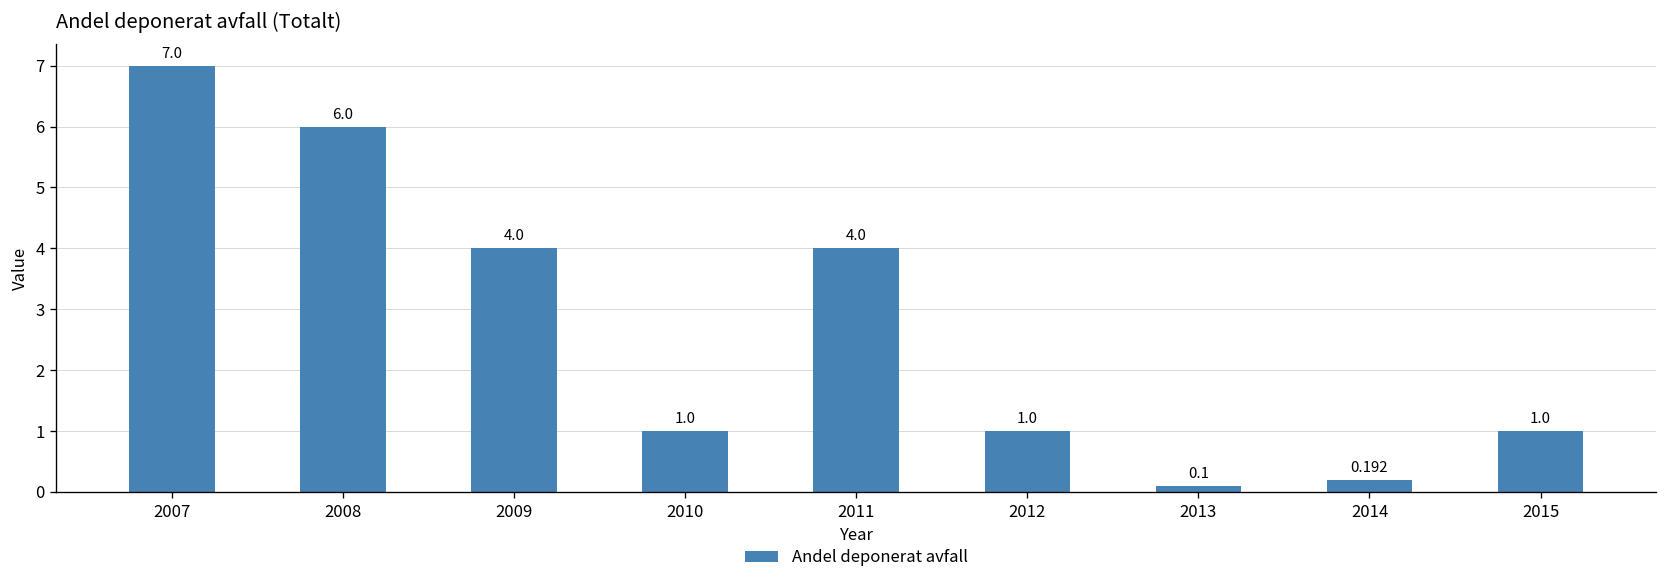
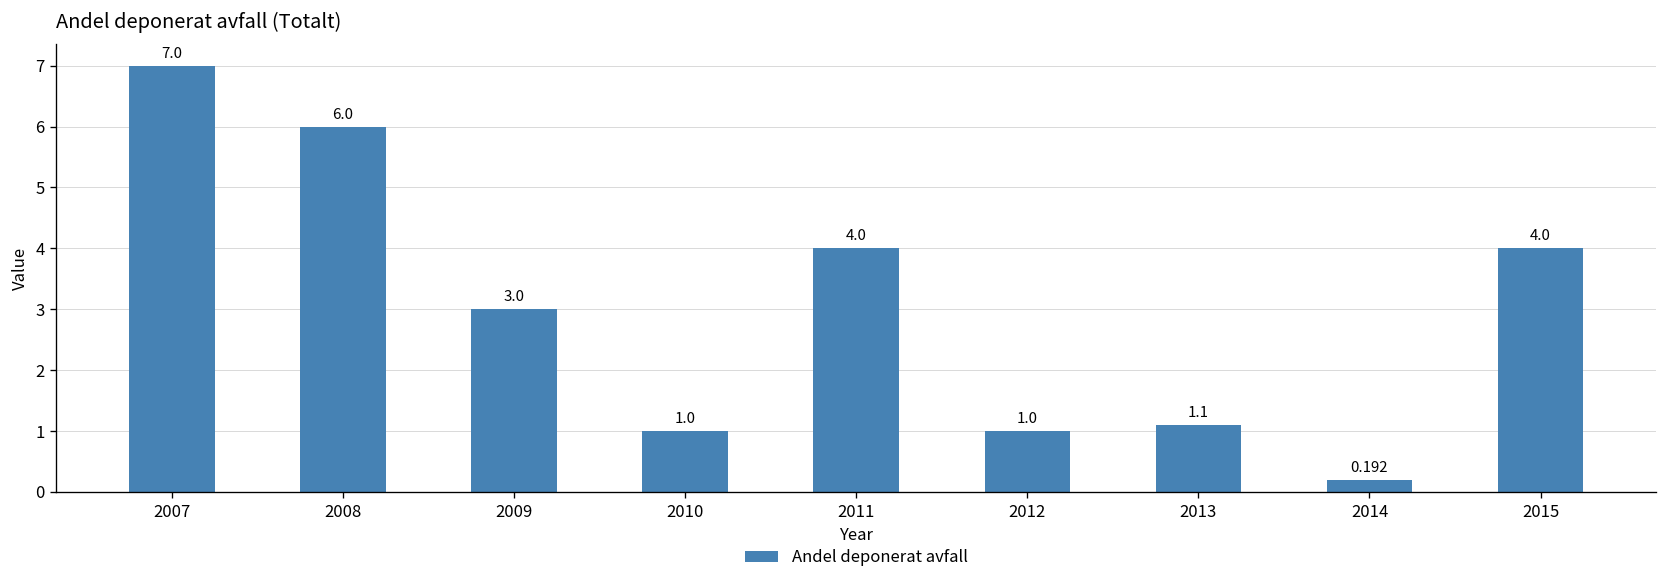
  {
    "2007": 7.0,
    "2008": 6.0,
-   "2009": 4.0,
+   "2009": 3.0,
    "2010": 1.0,
    "2011": 4.0,
    "2012": 1.0,
-   "2013": 0.1,
+   "2013": 1.1,
    "2014": 0.192,
-   "2015": 1.0
+   "2015": 4.0
  }
